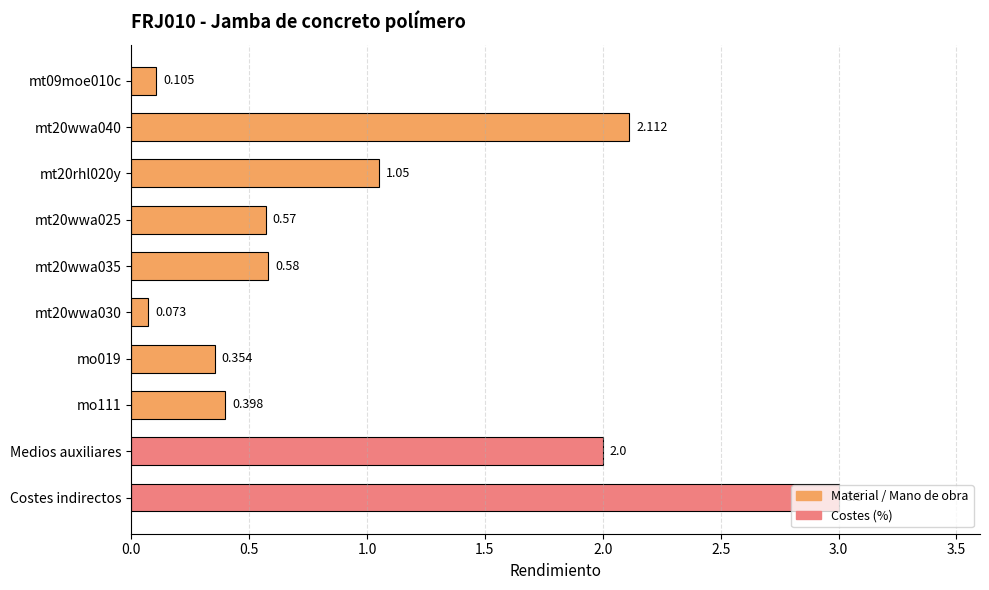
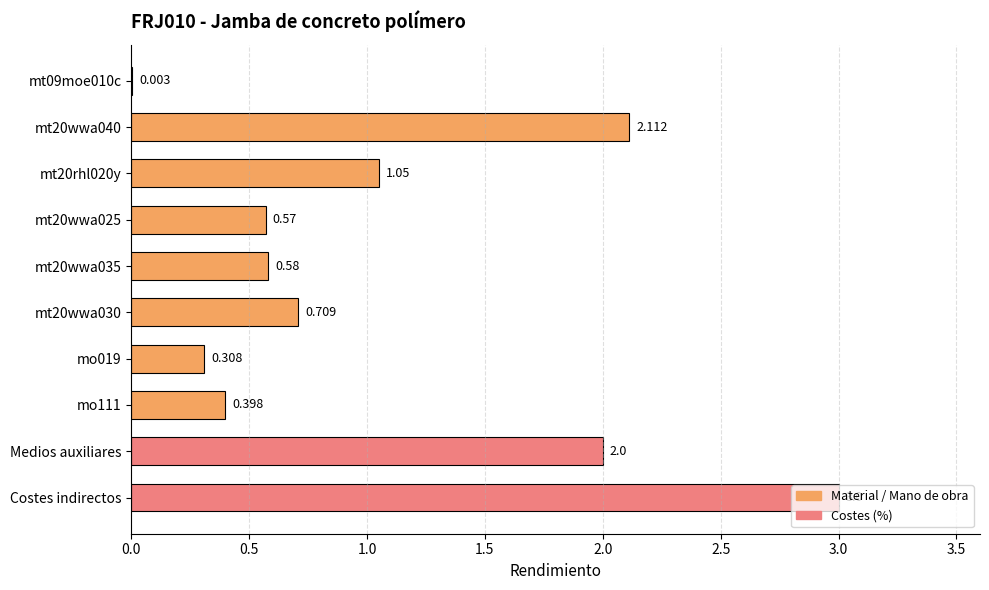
  {
-   "mt09moe010c": 0.105,
+   "mt09moe010c": 0.003,
    "mt20wwa040": 2.112,
    "mt20rhl020y": 1.05,
    "mt20wwa025": 0.57,
    "mt20wwa035": 0.58,
-   "mt20wwa030": 0.073,
-   "mo019": 0.354,
+   "mt20wwa030": 0.709,
+   "mo019": 0.308,
    "mo111": 0.398,
    "Medios auxiliares": 2.0
  }
